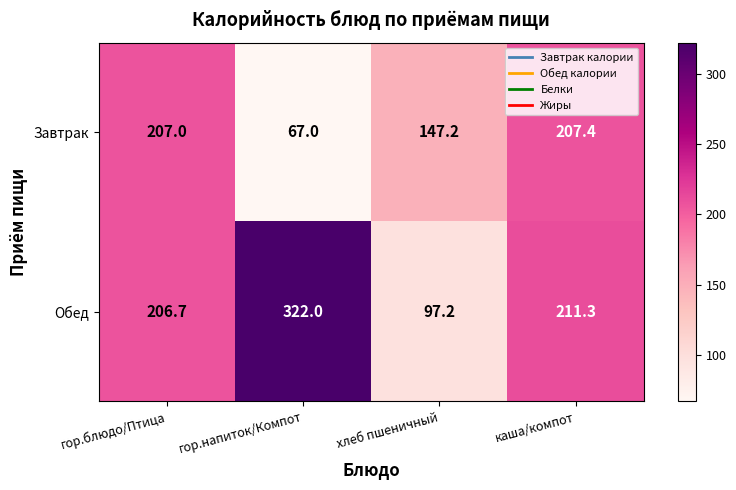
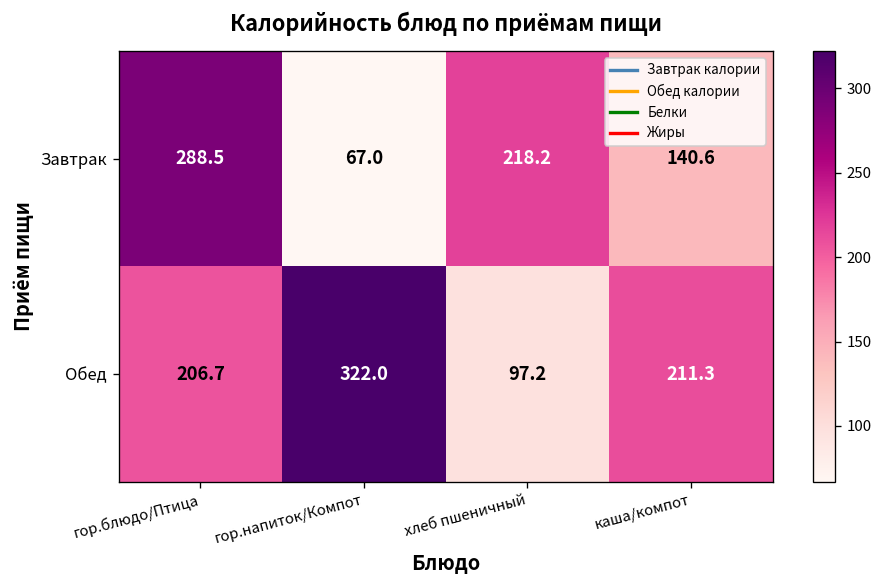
  {
    "Завтрак": {
-     "гор.блюдо/Птица": 207.0,
+     "гор.блюдо/Птица": 288.5,
      "гор.напиток/Компот": 67.0,
-     "хлеб пшеничный": 147.2,
-     "каша/компот": 207.4
+     "хлеб пшеничный": 218.2,
+     "каша/компот": 140.6
    },
    "Обед": {
      "гор.блюдо/Птица": 206.7,
      "гор.напиток/Компот": 322.0,
      "хлеб пшеничный": 97.2,
      "каша/компот": 211.3
    }
  }
